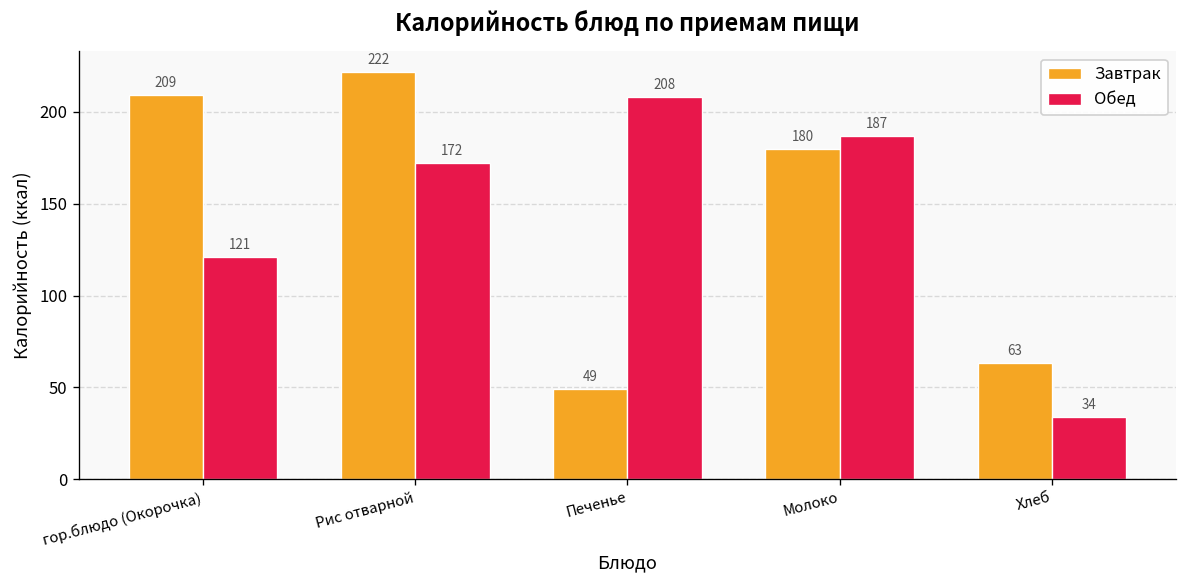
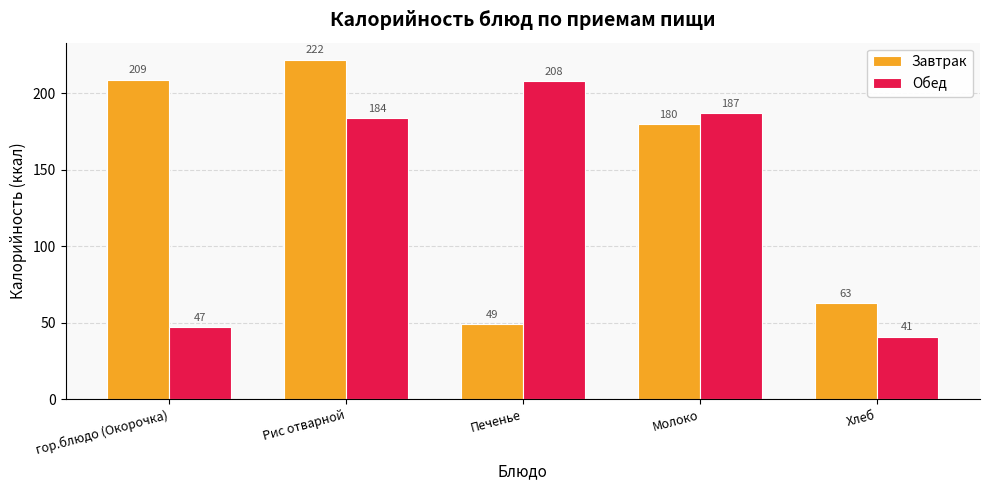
  {
    "Завтрак": {
      "гор.блюдо (Окорочка)": 209,
      "Рис отварной": 222,
      "Печенье": 49,
      "Молоко": 180,
      "Хлеб": 63
    },
    "Обед": {
-     "гор.блюдо (Окорочка)": 121,
-     "Рис отварной": 172,
+     "гор.блюдо (Окорочка)": 47,
+     "Рис отварной": 184,
      "Печенье": 208,
      "Молоко": 187,
-     "Хлеб": 34
+     "Хлеб": 41
    }
  }
